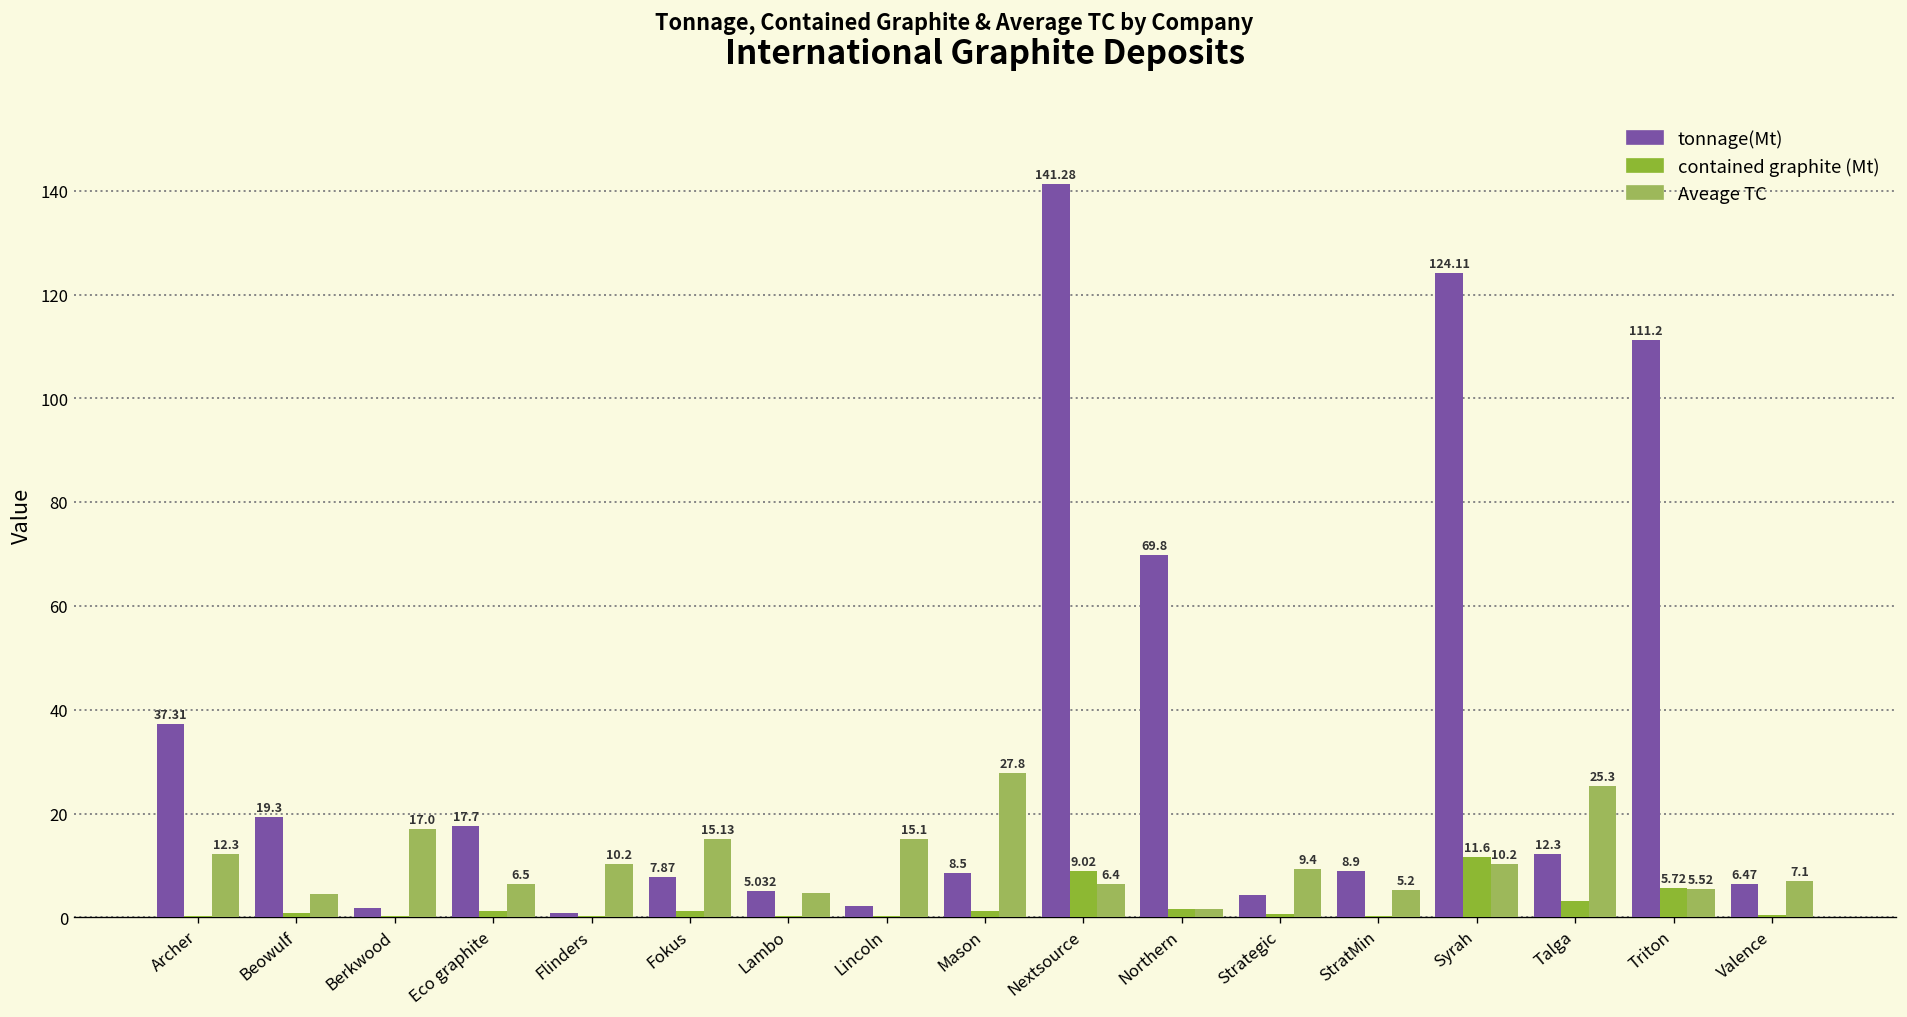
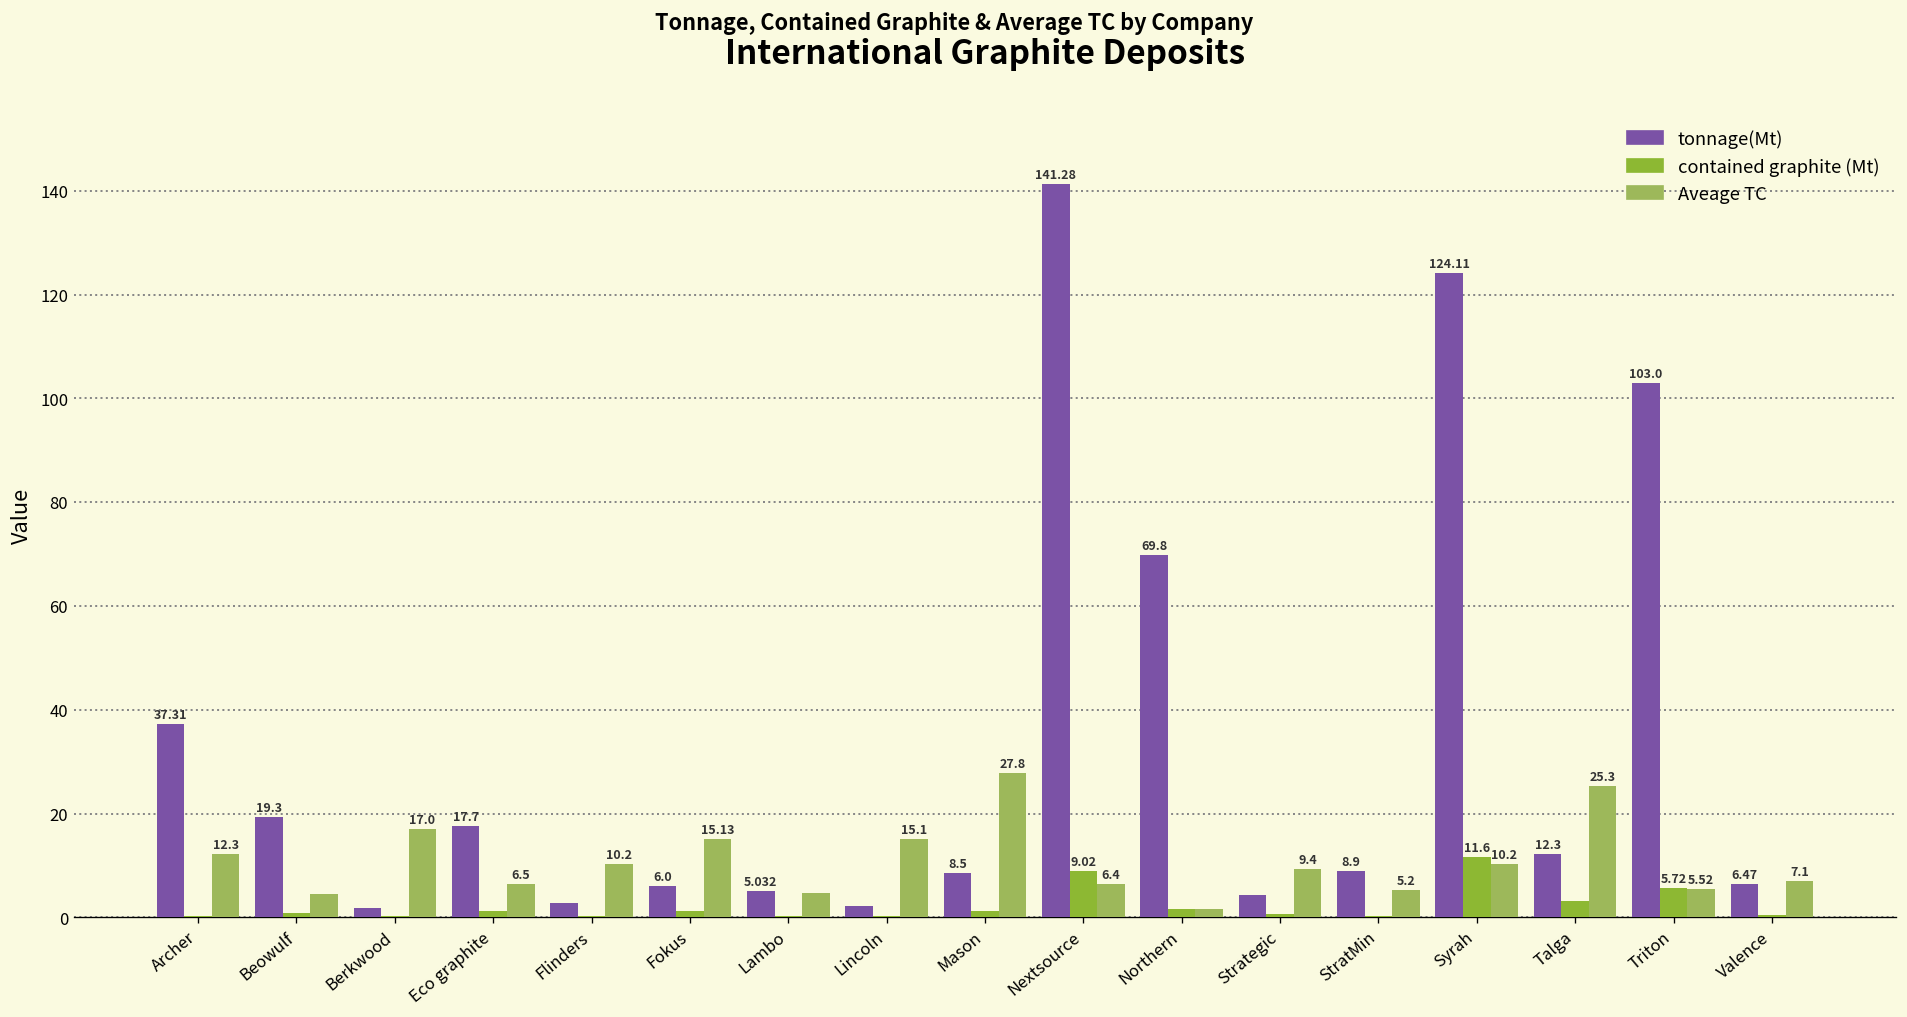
  {
    "tonnage(Mt)": {
      "Archer": 37.31,
      "Beowulf": 19.3,
      "Eco graphite": 17.7,
-     "Flinders": 1,
-     "Fokus": 7.87,
+     "Flinders": 3,
+     "Fokus": 6.0,
      "Lambo": 5.032,
      "Mason": 8.5,
      "Nextsource": 141.28,
      "Northern": 69.8,
      "StratMin": 8.9,
      "Syrah": 124.11,
      "Talga": 12.3,
-     "Triton": 111.2,
+     "Triton": 103.0,
      "Valence": 6.47
    }
  }
